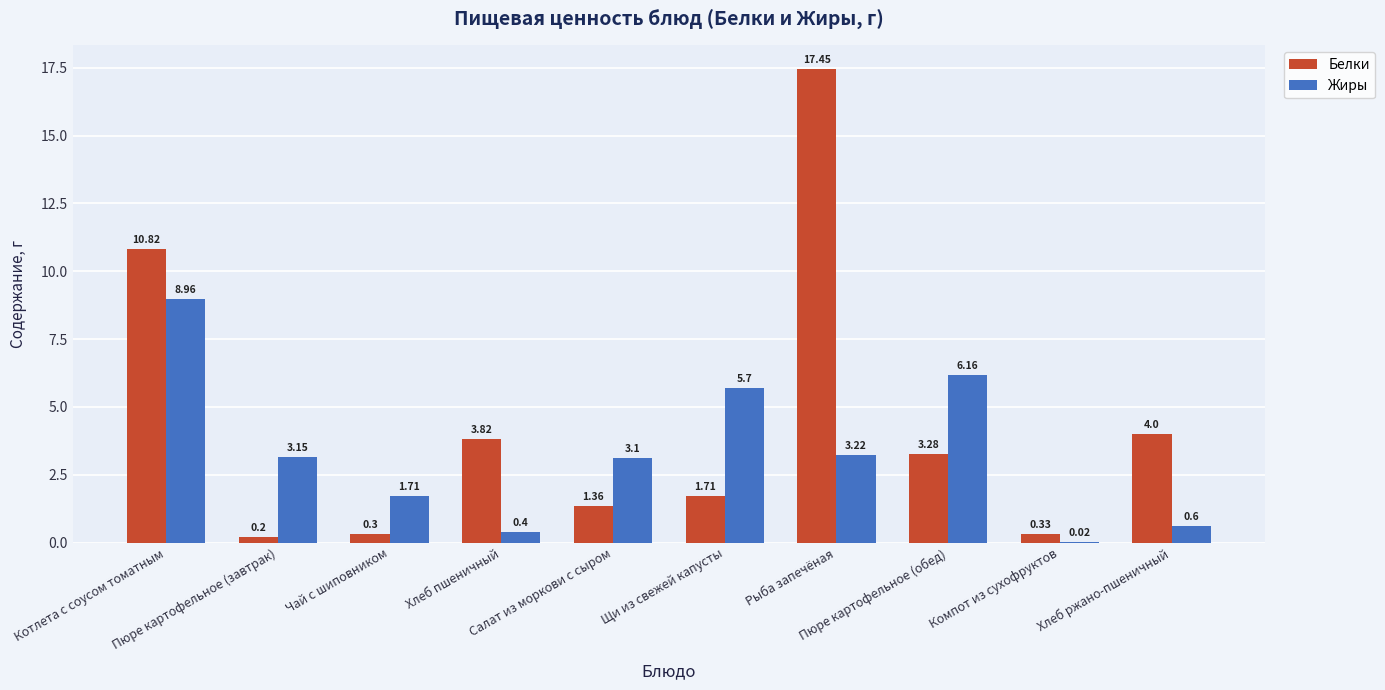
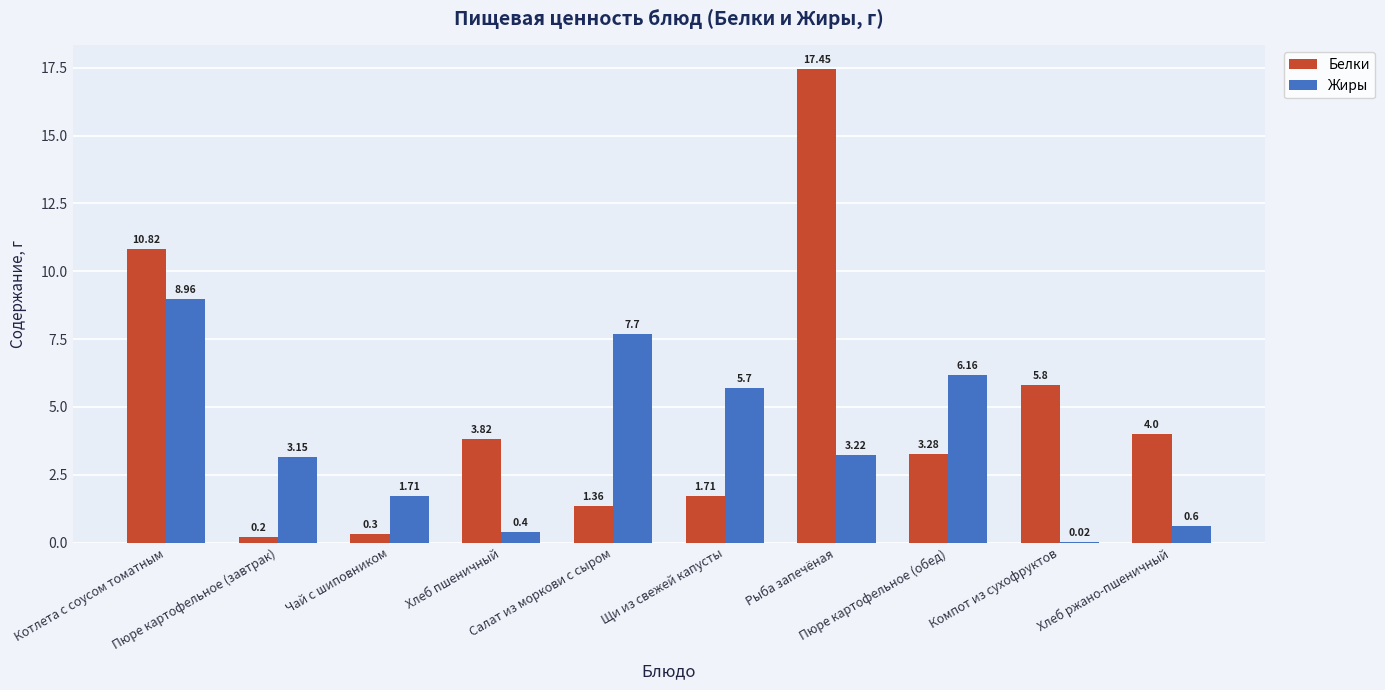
  {
    "Белки": {
      "Котлета с соусом томатным": 10.82,
      "Пюре картофельное (завтрак)": 0.2,
      "Чай с шиповником": 0.3,
      "Хлеб пшеничный": 3.82,
      "Салат из моркови с сыром": 1.36,
      "Щи из свежей капусты": 1.71,
      "Рыба запечёная": 17.45,
      "Пюре картофельное (обед)": 3.28,
-     "Компот из сухофруктов": 0.33,
+     "Компот из сухофруктов": 5.8,
      "Хлеб ржано-пшеничный": 4.0
    },
    "Жиры": {
      "Котлета с соусом томатным": 8.96,
      "Пюре картофельное (завтрак)": 3.15,
      "Чай с шиповником": 1.71,
      "Хлеб пшеничный": 0.4,
-     "Салат из моркови с сыром": 3.1,
+     "Салат из моркови с сыром": 7.7,
      "Щи из свежей капусты": 5.7,
      "Рыба запечёная": 3.22,
      "Пюре картофельное (обед)": 6.16,
      "Компот из сухофруктов": 0.02,
      "Хлеб ржано-пшеничный": 0.6
    }
  }
